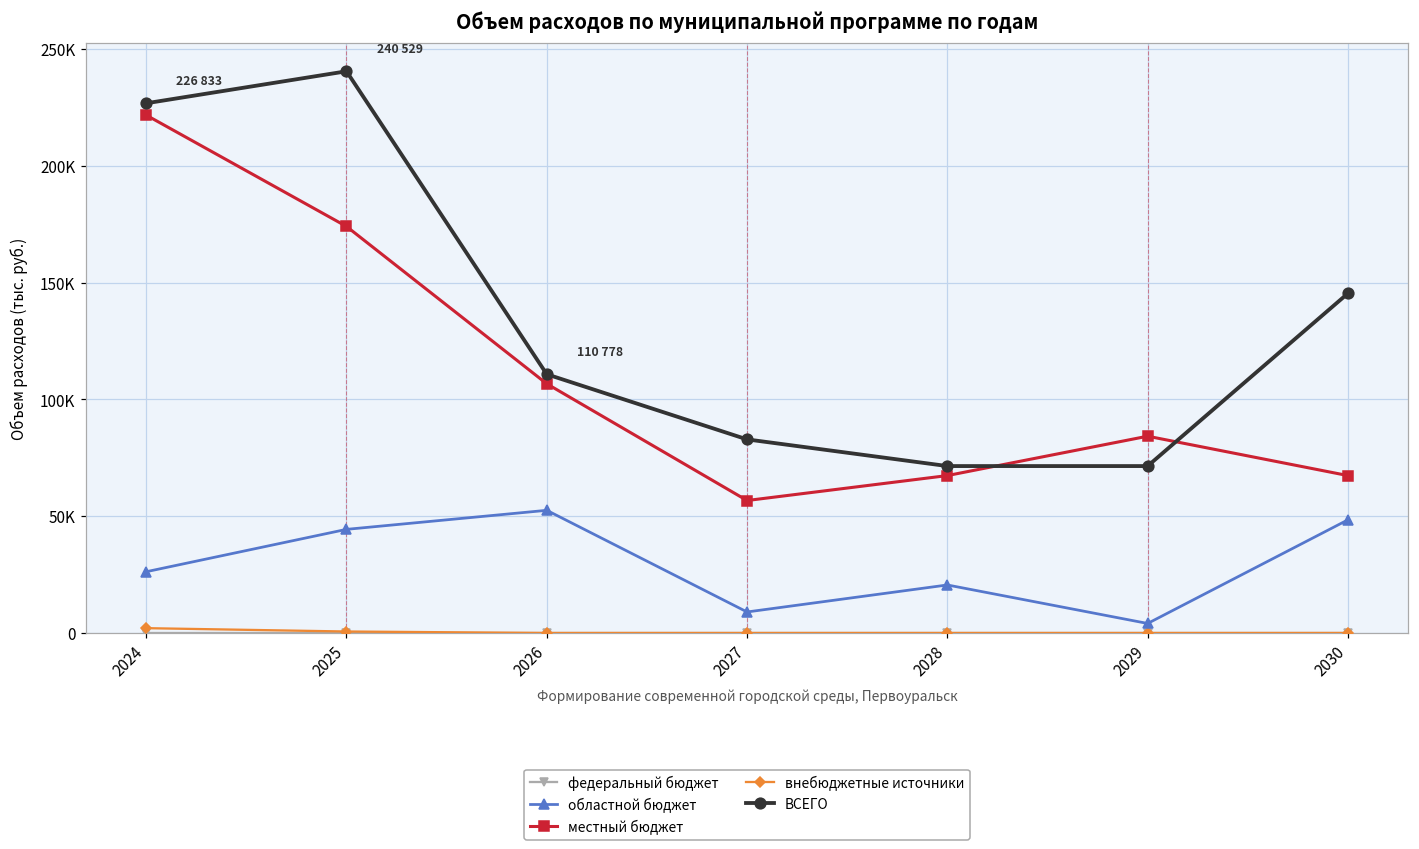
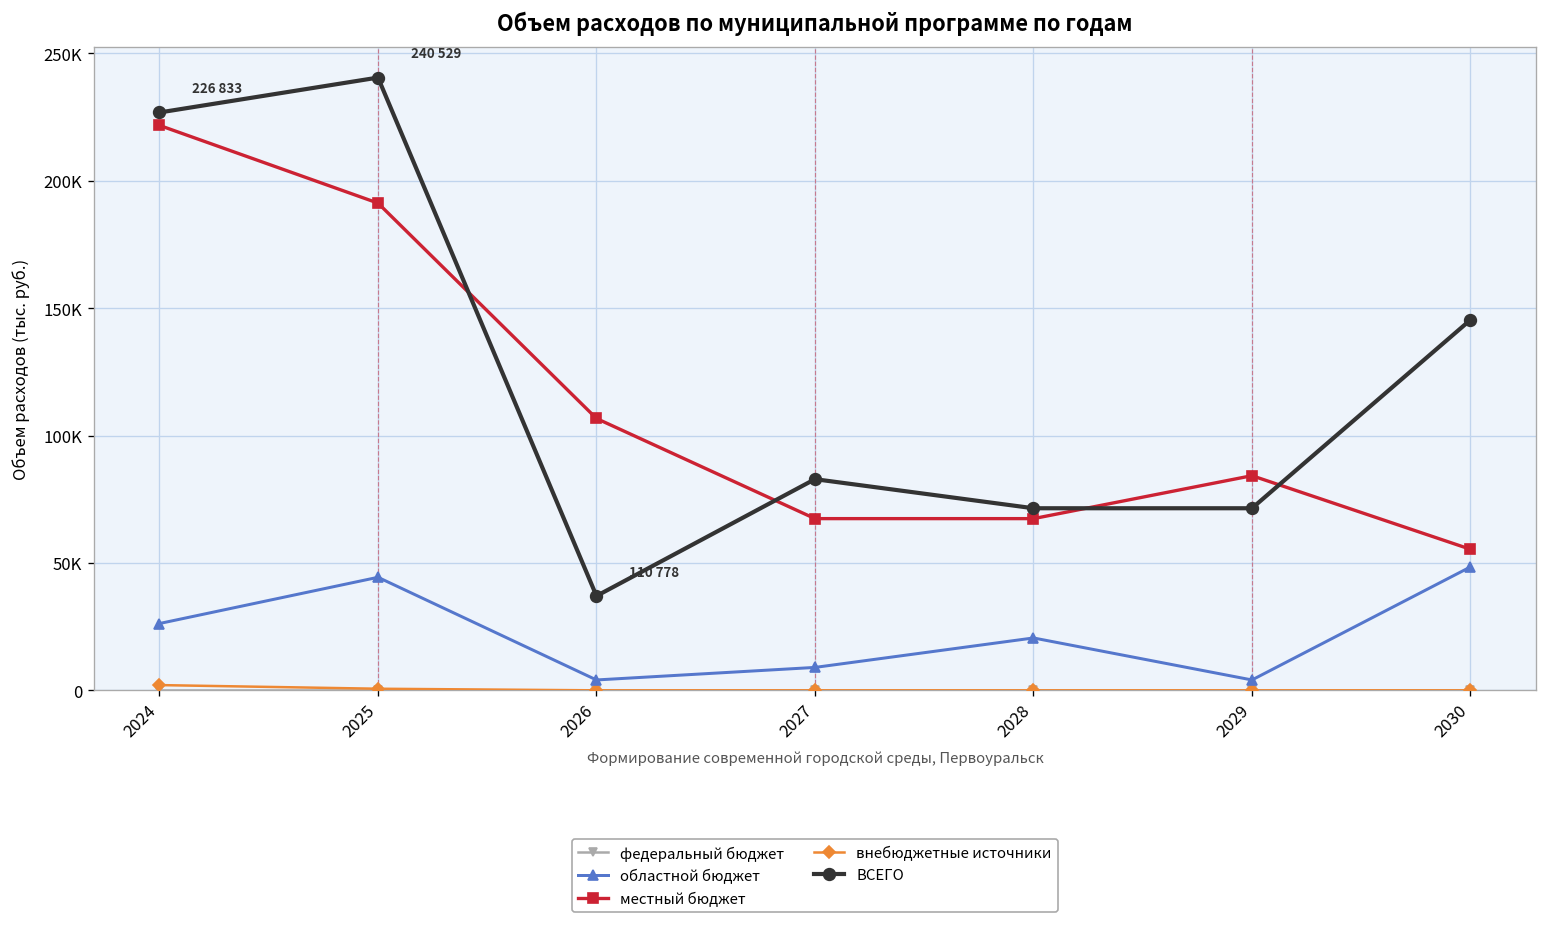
  {
    "федеральный бюджет": {
      "2024": 0
    },
    "областной бюджет": {
      "2024": 26000,
      "2025": 44000,
-     "2026": 53000,
+     "2026": 4000,
      "2027": 9000,
      "2028": 21000,
      "2029": 4000,
      "2030": 48000
    },
    "местный бюджет": {
      "2024": 222000,
-     "2025": 174000,
+     "2025": 191000,
      "2026": 107000,
-     "2027": 57000,
+     "2027": 67000,
      "2028": 67000,
      "2029": 84000,
-     "2030": 67000
+     "2030": 55000
    },
    "внебюджетные источники": {
      "2024": 2000
    },
    "ВСЕГО": {
      "2024": 227000,
      "2025": 241000,
-     "2026": 111000,
+     "2026": 37000,
      "2027": 83000,
      "2028": 71000,
      "2029": 71000,
      "2030": 145000
    }
  }
